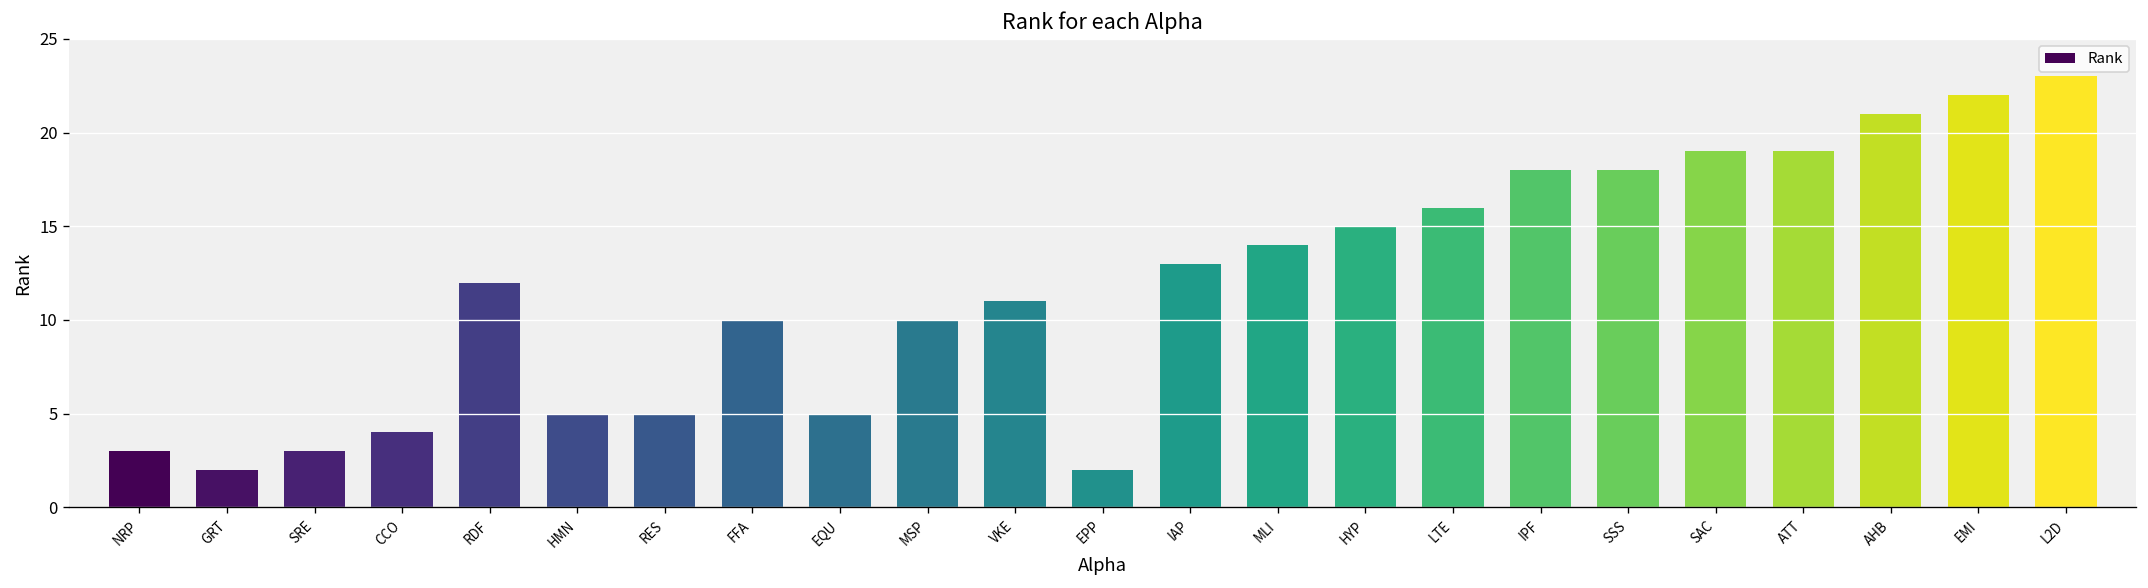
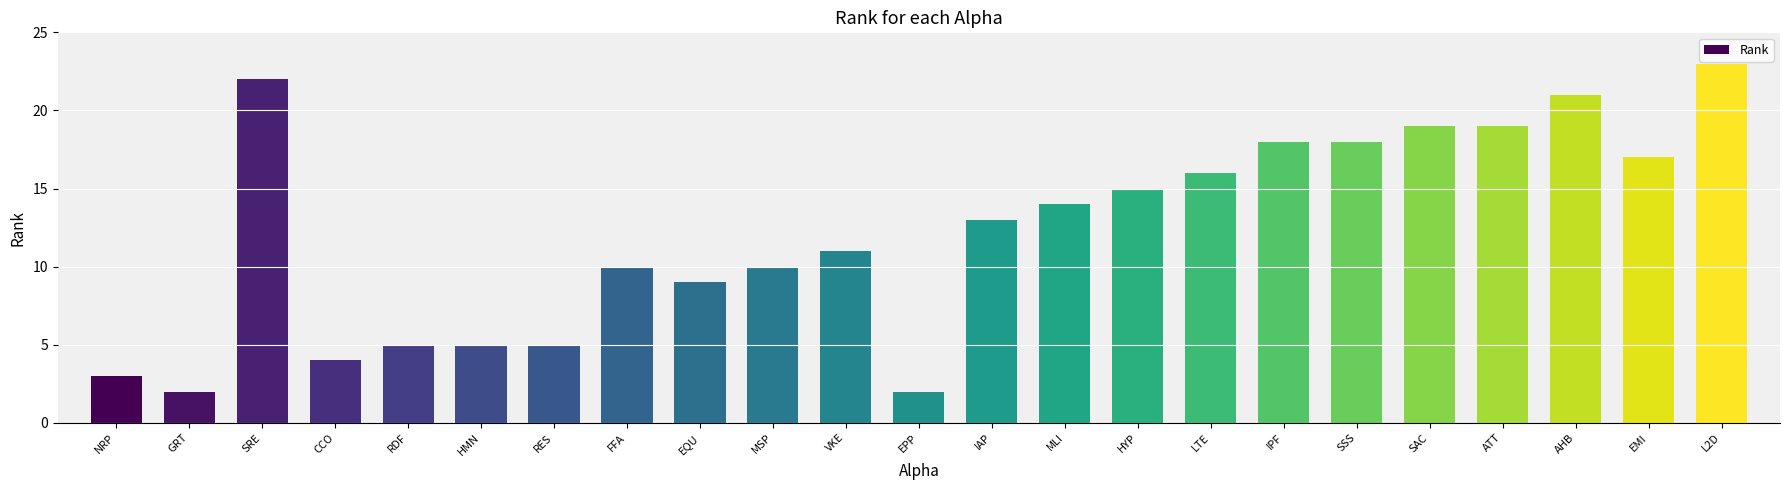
  {
    "NRP": 3,
    "GRT": 2,
-   "SRE": 3,
+   "SRE": 22,
    "CCO": 4,
-   "RDF": 12,
+   "RDF": 5,
    "HMN": 5,
    "RES": 5,
    "FFA": 10,
-   "EQU": 5,
+   "EQU": 9,
    "MSP": 10,
    "VKE": 11,
    "EPP": 2,
    "IAP": 13,
    "MLI": 14,
    "HYP": 15,
    "LTE": 16,
    "IPF": 18,
    "SSS": 18,
    "SAC": 19,
    "ATT": 19,
    "AHB": 21,
-   "EMI": 22,
+   "EMI": 17,
    "L2D": 23
  }
